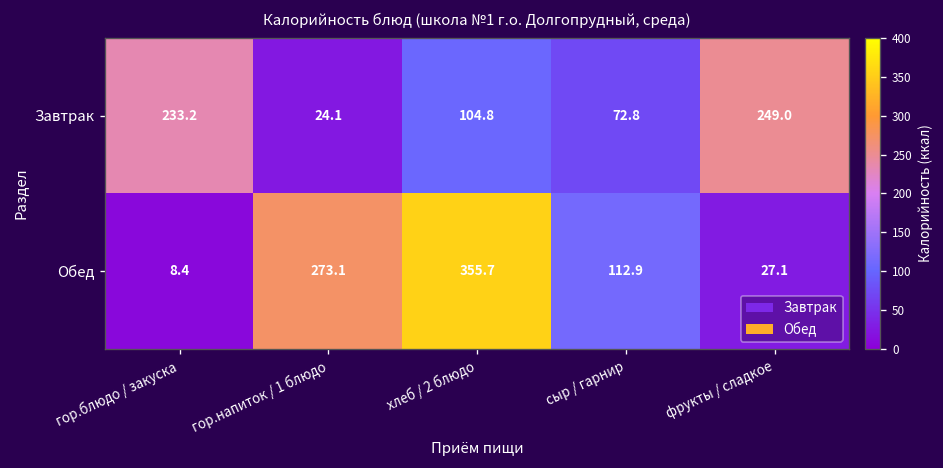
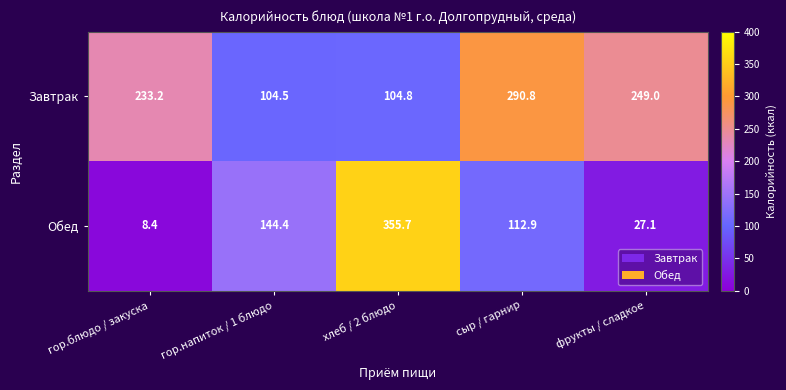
  {
    "Завтрак": {
      "гор.блюдо / закуска": 233.2,
-     "гор.напиток / 1 блюдо": 24.1,
+     "гор.напиток / 1 блюдо": 104.5,
      "хлеб / 2 блюдо": 104.8,
-     "сыр / гарнир": 72.8,
+     "сыр / гарнир": 290.8,
      "фрукты / сладкое": 249.0
    },
    "Обед": {
      "гор.блюдо / закуска": 8.4,
-     "гор.напиток / 1 блюдо": 273.1,
+     "гор.напиток / 1 блюдо": 144.4,
      "хлеб / 2 блюдо": 355.7,
      "сыр / гарнир": 112.9,
      "фрукты / сладкое": 27.1
    }
  }
